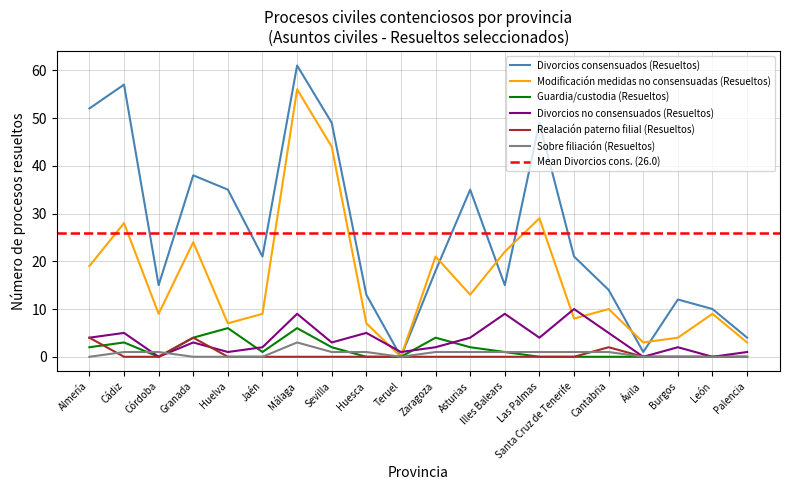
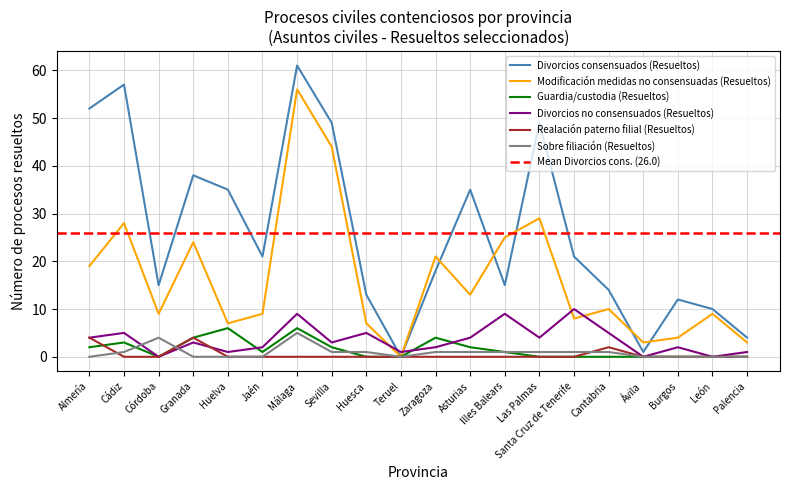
  {
    "Divorcios consensuados (Resueltos)": {
      "Almería": 52,
      "Cádiz": 57,
      "Córdoba": 15,
      "Granada": 38,
      "Huelva": 35,
      "Jaén": 21,
      "Málaga": 61,
      "Sevilla": 49,
      "Huesca": 13,
      "Zaragoza": 18,
      "Asturias": 35,
      "Illes Balears": 15,
      "Santa Cruz de Tenerife": 21,
      "Cantabria": 14,
      "Ávila": 1,
      "Burgos": 12,
      "León": 10,
      "Palencia": 4
    },
    "Modificación medidas no consensuadas (Resueltos)": {
      "Almería": 19,
      "Cádiz": 28,
      "Córdoba": 9,
      "Granada": 24,
      "Huelva": 7,
      "Jaén": 9,
      "Málaga": 56,
      "Sevilla": 44,
      "Huesca": 7,
      "Zaragoza": 21,
      "Asturias": 13,
-     "Illes Balears": 22,
+     "Illes Balears": 25,
      "Las Palmas": 29,
      "Santa Cruz de Tenerife": 8,
      "Cantabria": 10,
      "Ávila": 3,
      "Burgos": 4,
      "León": 9,
      "Palencia": 3
    },
    "Guardia/custodia (Resueltos)": {
      "Almería": 2,
      "Cádiz": 3,
      "Huelva": 6,
      "Jaén": 1,
      "Málaga": 6,
      "Sevilla": 2,
      "Zaragoza": 4,
      "Asturias": 2,
      "Cantabria": 0
    },
    "Divorcios no consensuados (Resueltos)": {
      "Cádiz": 5,
      "Granada": 3,
      "Huelva": 1,
      "Jaén": 2,
      "Málaga": 9,
      "Sevilla": 3,
      "Huesca": 5,
      "Teruel": 1,
      "Zaragoza": 2,
      "Asturias": 4,
      "Illes Balears": 9,
      "Las Palmas": 4,
      "Santa Cruz de Tenerife": 10,
      "Cantabria": 5,
      "Burgos": 2,
      "Palencia": 1
    },
    "Realación paterno filial (Resueltos)": {
      "Cádiz": 0,
      "Málaga": 0,
      "Sevilla": 0,
      "Zaragoza": 0,
      "Asturias": 0,
      "Illes Balears": 0,
      "Cantabria": 2
    },
    "Sobre filiación (Resueltos)": {
      "Almería": 0,
      "Cádiz": 1,
-     "Córdoba": 1,
+     "Córdoba": 4,
      "Granada": 0,
-     "Málaga": 3,
+     "Málaga": 5,
      "Sevilla": 1,
      "Huesca": 1,
      "Zaragoza": 1,
      "Asturias": 1,
      "Las Palmas": 1,
      "Santa Cruz de Tenerife": 1,
      "Cantabria": 1
    }
  }
